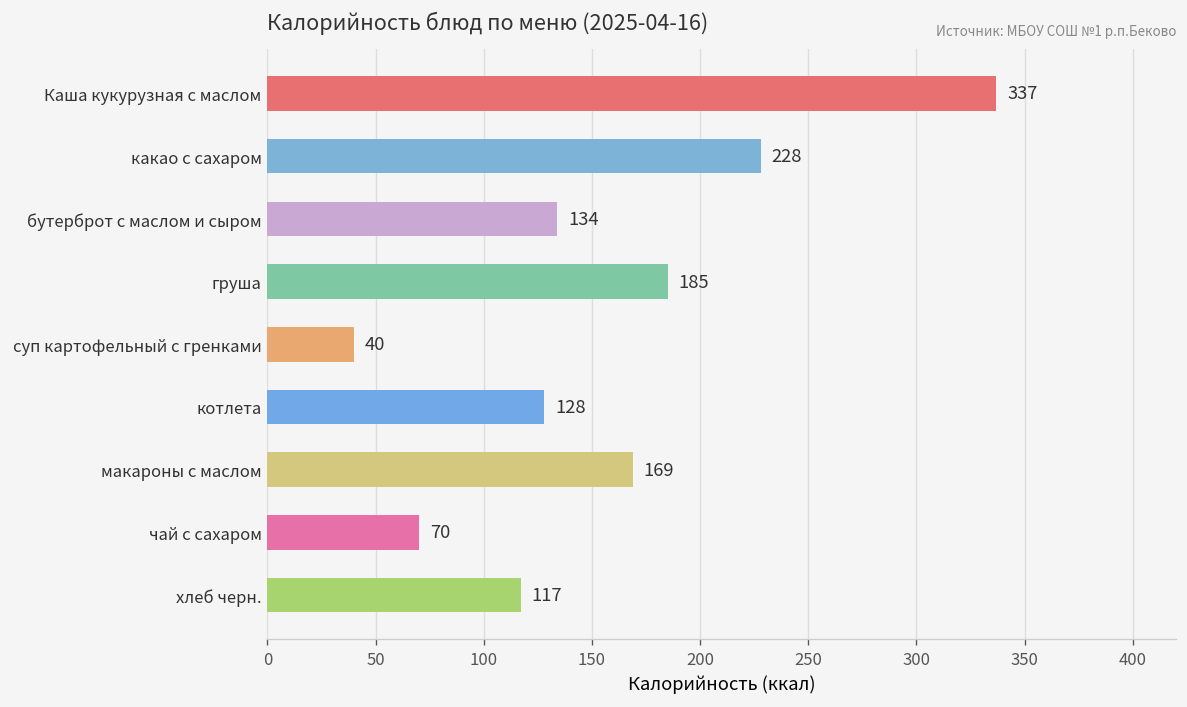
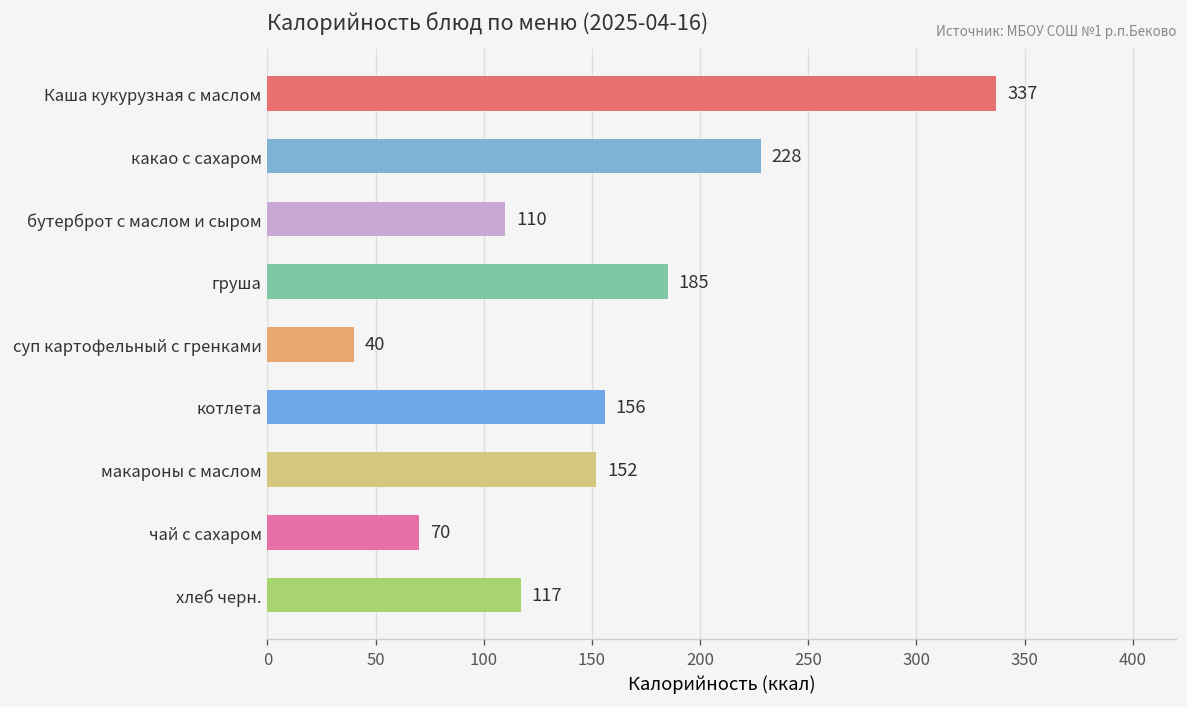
  {
    "Каша кукурузная с маслом": 337,
    "какао с сахаром": 228,
-   "бутерброт с маслом и сыром": 134,
+   "бутерброт с маслом и сыром": 110,
    "груша": 185,
    "суп картофельный с гренками": 40,
-   "котлета": 128,
-   "макароны с маслом": 169,
+   "котлета": 156,
+   "макароны с маслом": 152,
    "чай с сахаром": 70,
    "хлеб черн.": 117
  }
